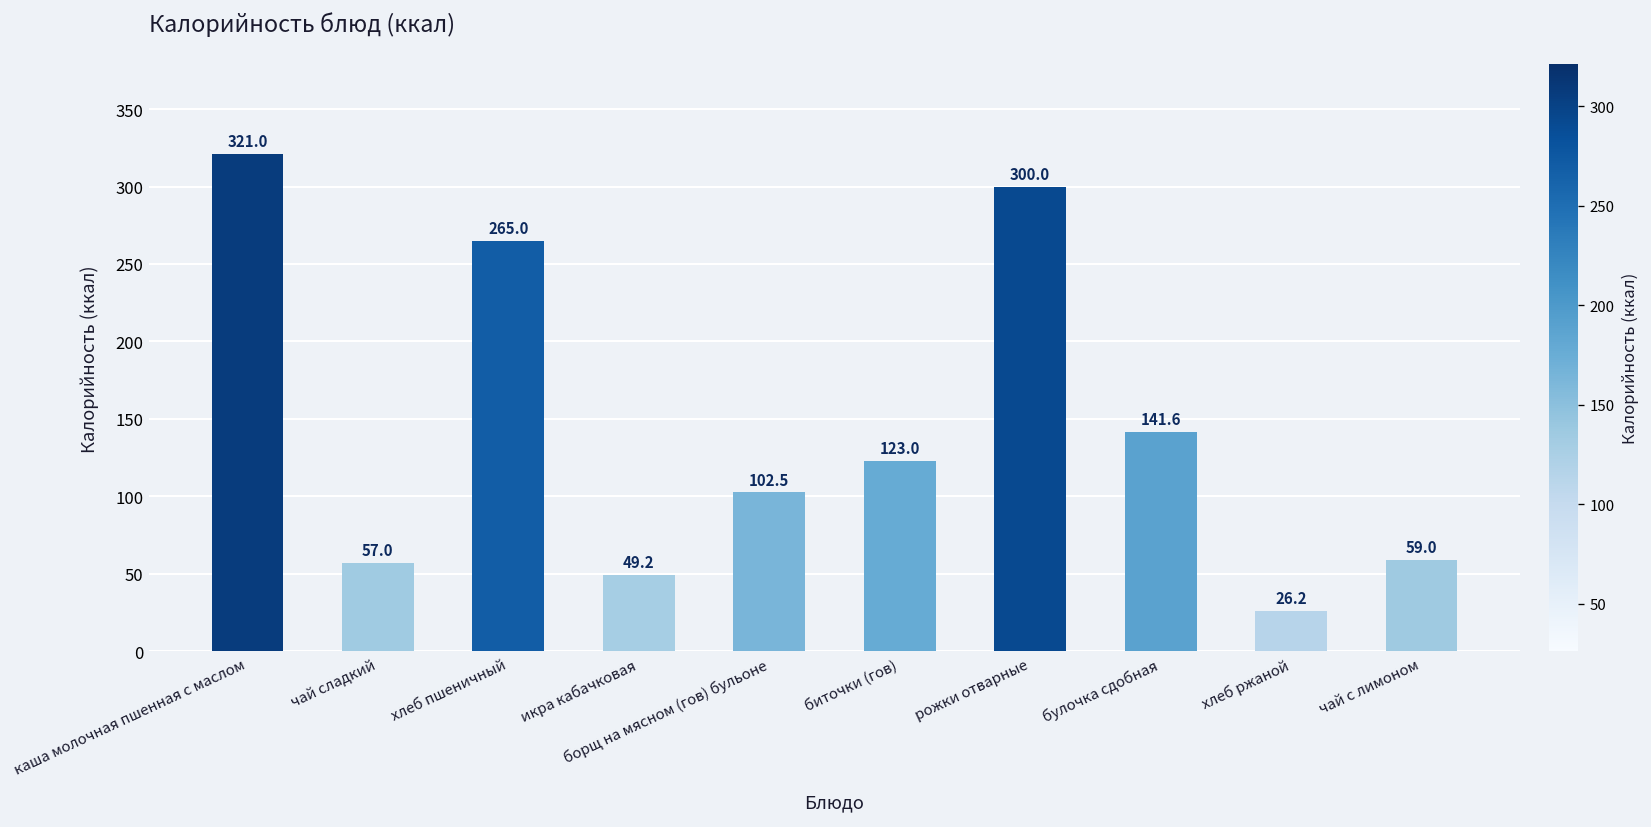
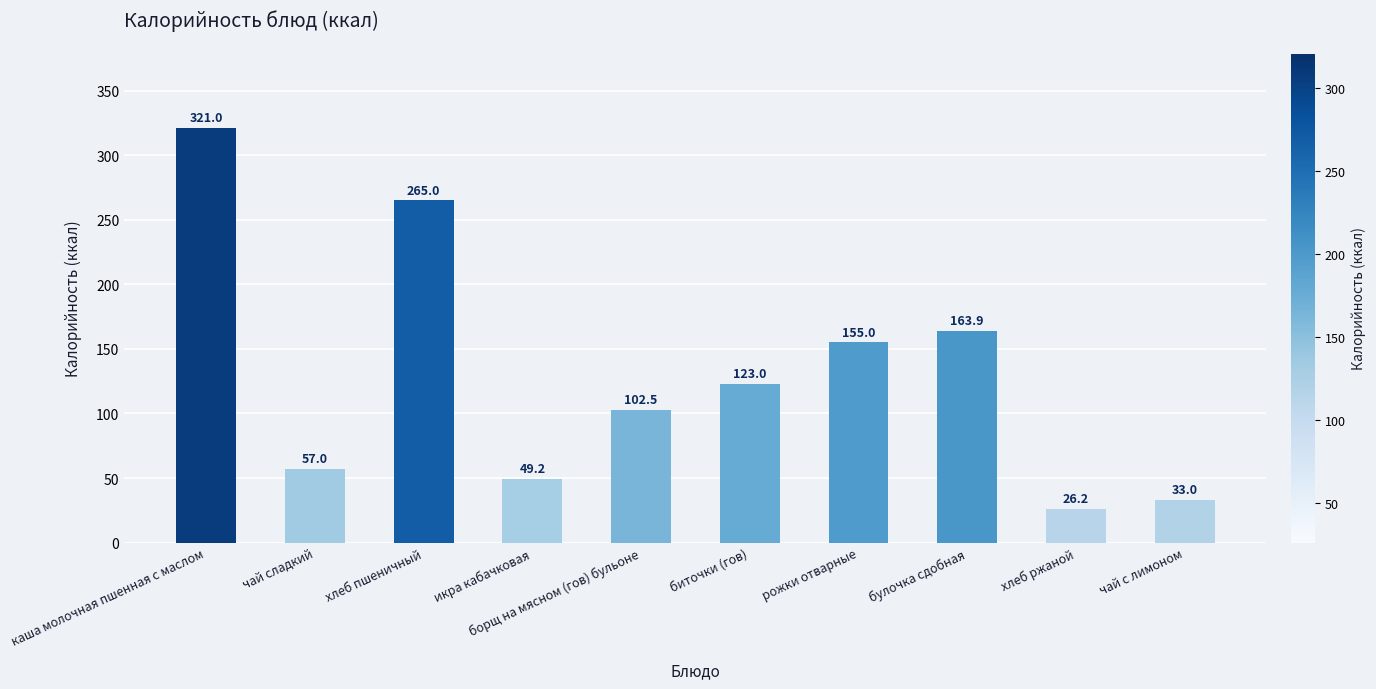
  {
    "каша молочная пшенная с маслом": 321.0,
    "чай сладкий": 57.0,
    "хлеб пшеничный": 265.0,
    "икра кабачковая": 49.2,
    "борщ на мясном (гов) бульоне": 102.5,
    "биточки (гов)": 123.0,
-   "рожки отварные": 300.0,
-   "булочка сдобная": 141.6,
+   "рожки отварные": 155.0,
+   "булочка сдобная": 163.9,
    "хлеб ржаной": 26.2,
-   "чай с лимоном": 59.0
+   "чай с лимоном": 33.0
  }
